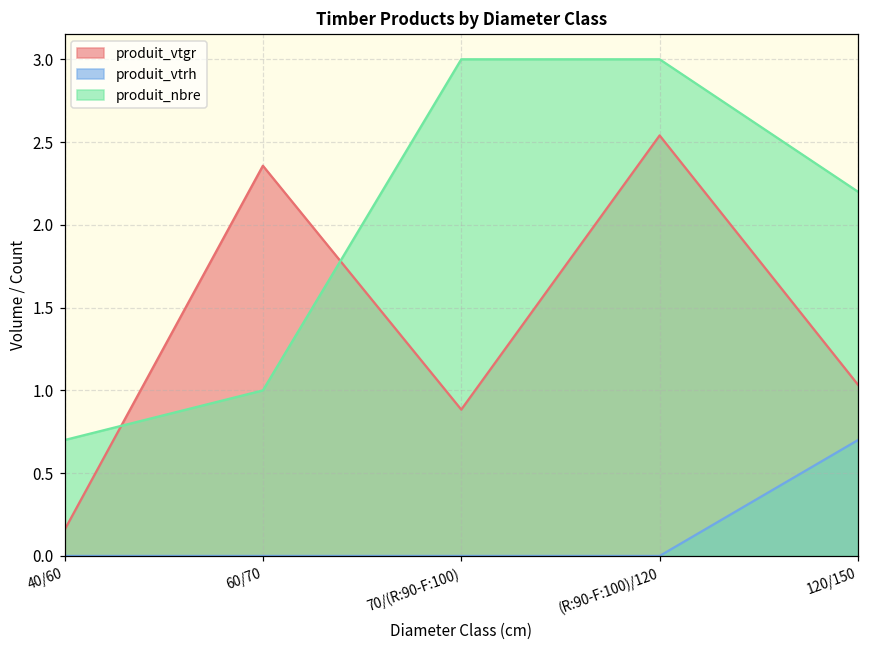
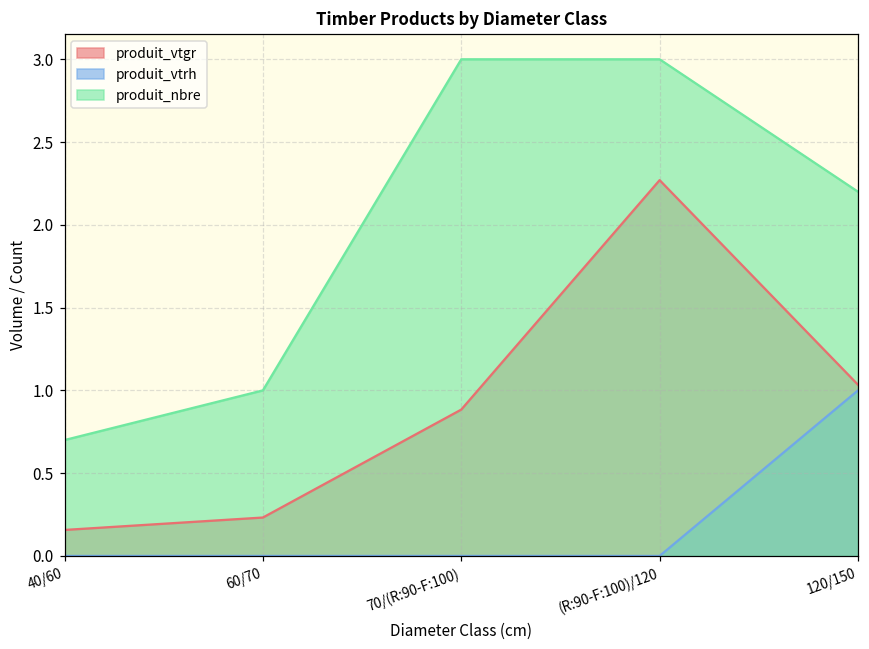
  {
    "produit_vtgr": {
      "40/60": 0.16,
-     "60/70": 2.36,
+     "60/70": 0.23,
      "70/(R:90-F:100)": 0.88,
-     "(R:90-F:100)/120": 2.54,
+     "(R:90-F:100)/120": 2.27,
      "120/150": 1.03
    },
    "produit_vtrh": {
      "40/60": 0.0,
      "60/70": 0.0,
      "70/(R:90-F:100)": 0.0,
      "(R:90-F:100)/120": 0.0,
-     "120/150": 0.7
+     "120/150": 1.0
    },
    "produit_nbre": {
      "40/60": 0.70,
      "60/70": 1.00,
      "70/(R:90-F:100)": 3.00,
      "(R:90-F:100)/120": 3.00,
      "120/150": 2.20
    }
  }
